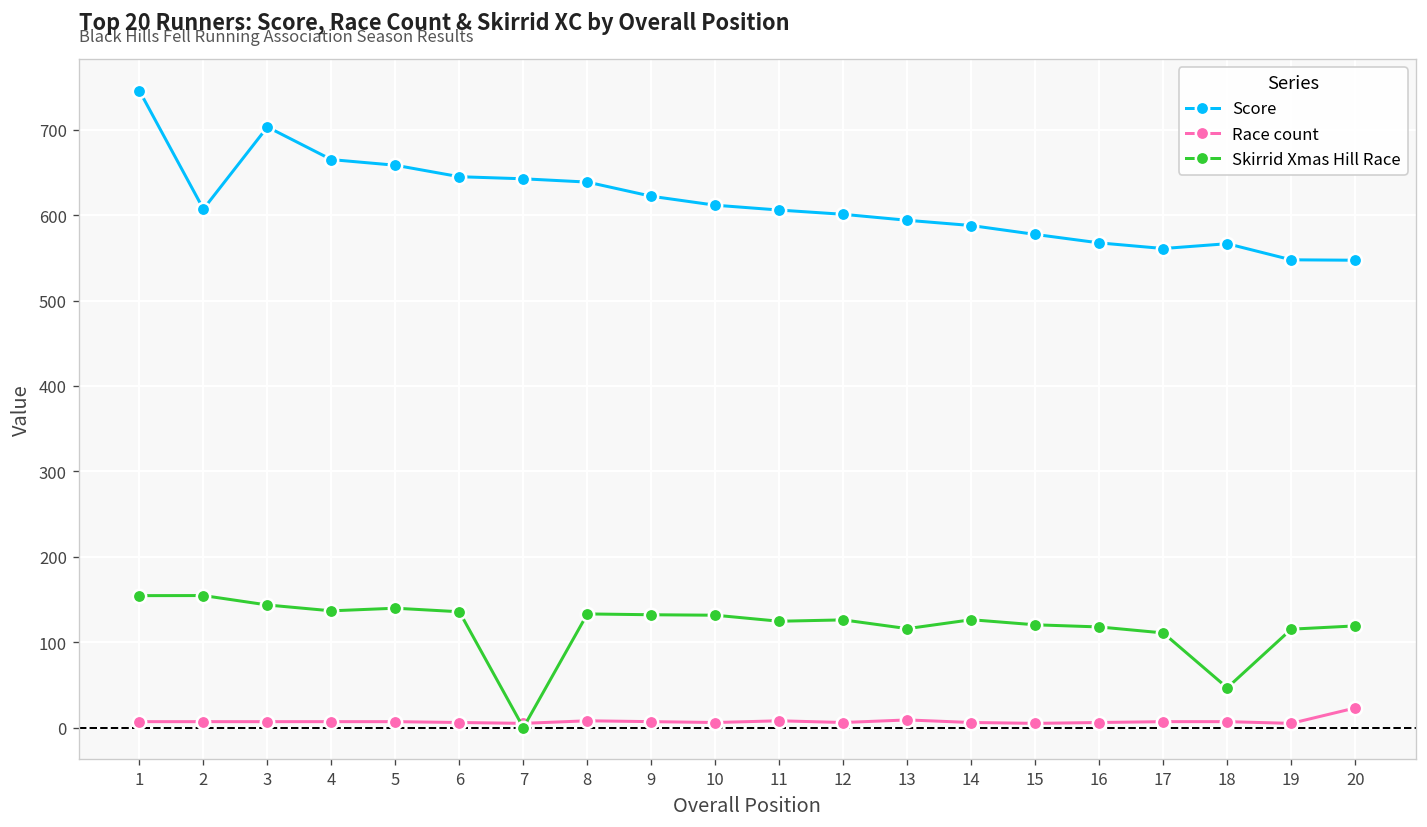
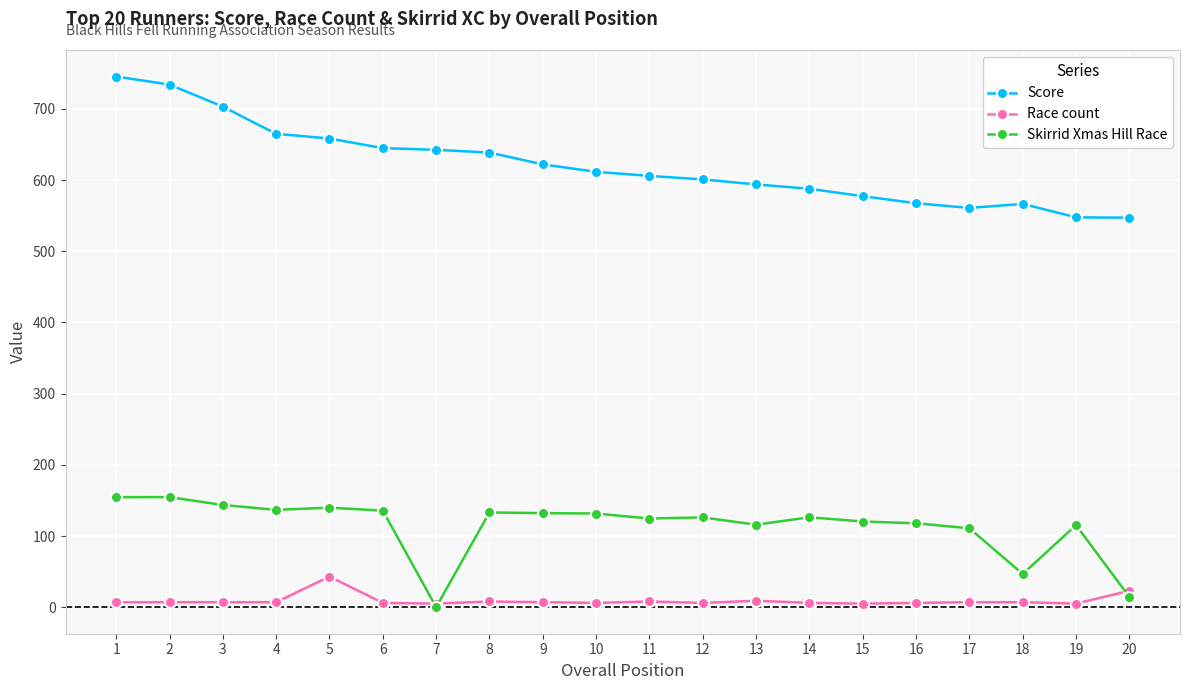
  {
    "Score": {
      "1": 750,
-     "2": 610,
+     "2": 730,
      "3": 700,
      "4": 670,
      "5": 660,
      "6": 640,
      "7": 640,
      "8": 640,
      "9": 620,
      "10": 610,
      "11": 610,
      "12": 600,
      "13": 590,
      "14": 590,
      "15": 580,
      "16": 570,
      "17": 560,
      "18": 570,
      "19": 550,
      "20": 550
    },
    "Race count": {
      "1": 10,
      "2": 10,
      "3": 10,
      "4": 10,
-     "5": 10,
+     "5": 40,
      "6": 10,
      "7": 10,
      "8": 10,
      "9": 10,
      "10": 10,
      "11": 10,
      "12": 10,
      "13": 10,
      "14": 10,
      "15": 10,
      "16": 10,
      "17": 10,
      "18": 10,
      "19": 10,
      "20": 20
    },
    "Skirrid Xmas Hill Race": {
      "1": 150,
      "2": 150,
      "3": 140,
      "4": 140,
      "5": 140,
      "6": 140,
      "7": 0,
      "8": 130,
      "9": 130,
      "10": 130,
      "11": 120,
      "12": 130,
      "13": 120,
      "14": 130,
      "15": 120,
      "16": 120,
      "17": 110,
      "18": 50,
      "19": 120,
-     "20": 120
+     "20": 10
    }
  }
